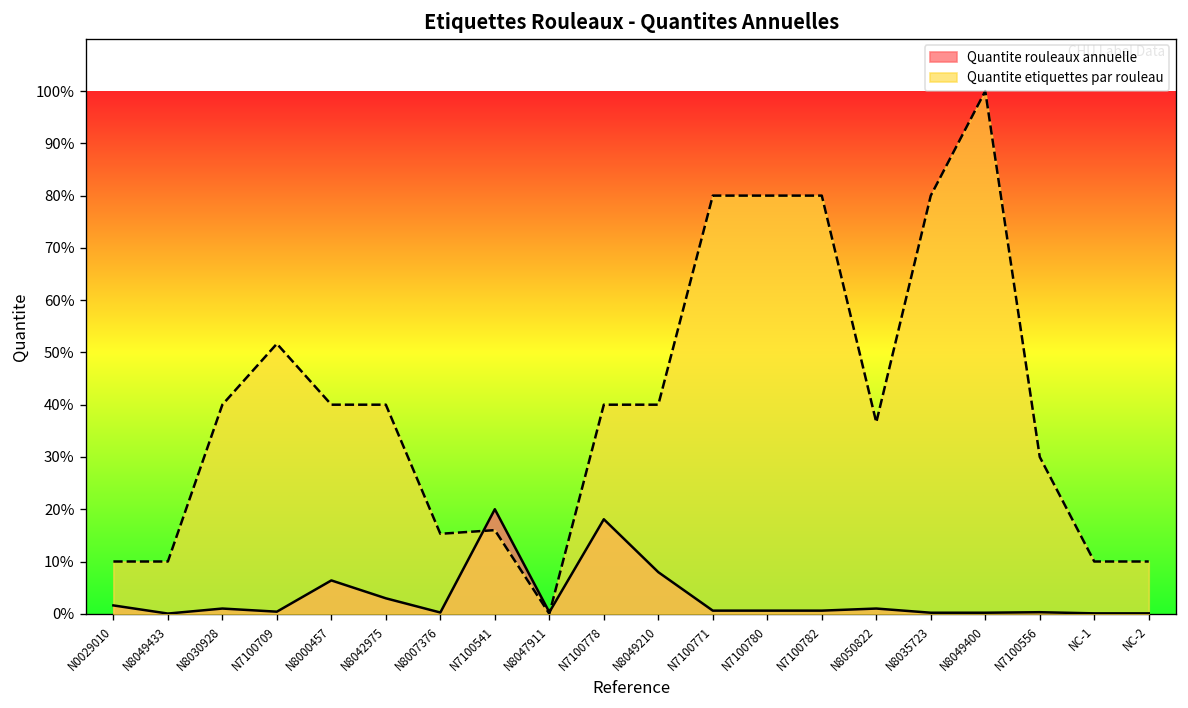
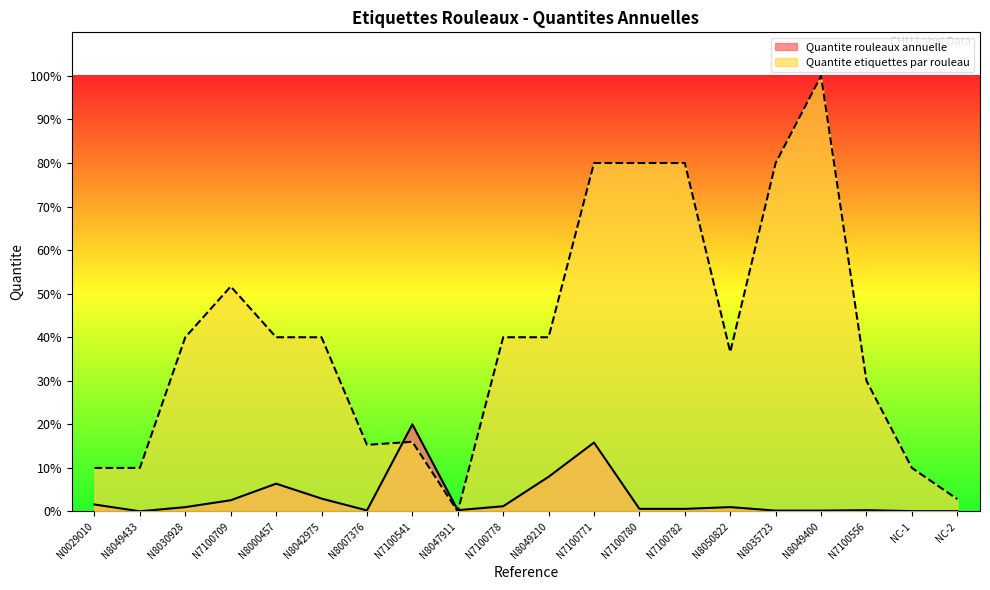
  {
    "Quantite rouleaux annuelle": {
      "N0029010": "2%",
      "N8049433": "0%",
      "N8030928": "1%",
-     "N7100709": "0%",
+     "N7100709": "3%",
      "N8000457": "6%",
      "N8042975": "3%",
      "N8007376": "0%",
      "N7100541": "20%",
-     "N7100778": "18%",
+     "N7100778": "1%",
      "N8049210": "8%",
-     "N7100771": "1%",
+     "N7100771": "16%",
      "N7100780": "1%",
      "N7100782": "1%",
      "N8050822": "1%",
      "N8035723": "0%",
      "N8049400": "0%",
      "N7100556": "0%",
      "NC-1": "0%",
      "NC-2": "0%"
    },
    "Quantite etiquettes par rouleau": {
      "N0029010": "10%",
      "N8049433": "10%",
      "N8030928": "40%",
      "N7100709": "52%",
      "N8000457": "40%",
      "N8042975": "40%",
      "N8007376": "15%",
      "N7100541": "16%",
      "N7100778": "40%",
      "N8049210": "40%",
      "N7100771": "80%",
      "N7100780": "80%",
      "N7100782": "80%",
      "N8050822": "37%",
      "N8035723": "80%",
      "N8049400": "100%",
      "N7100556": "30%",
      "NC-1": "10%",
-     "NC-2": "10%"
+     "NC-2": "3%"
    }
  }
